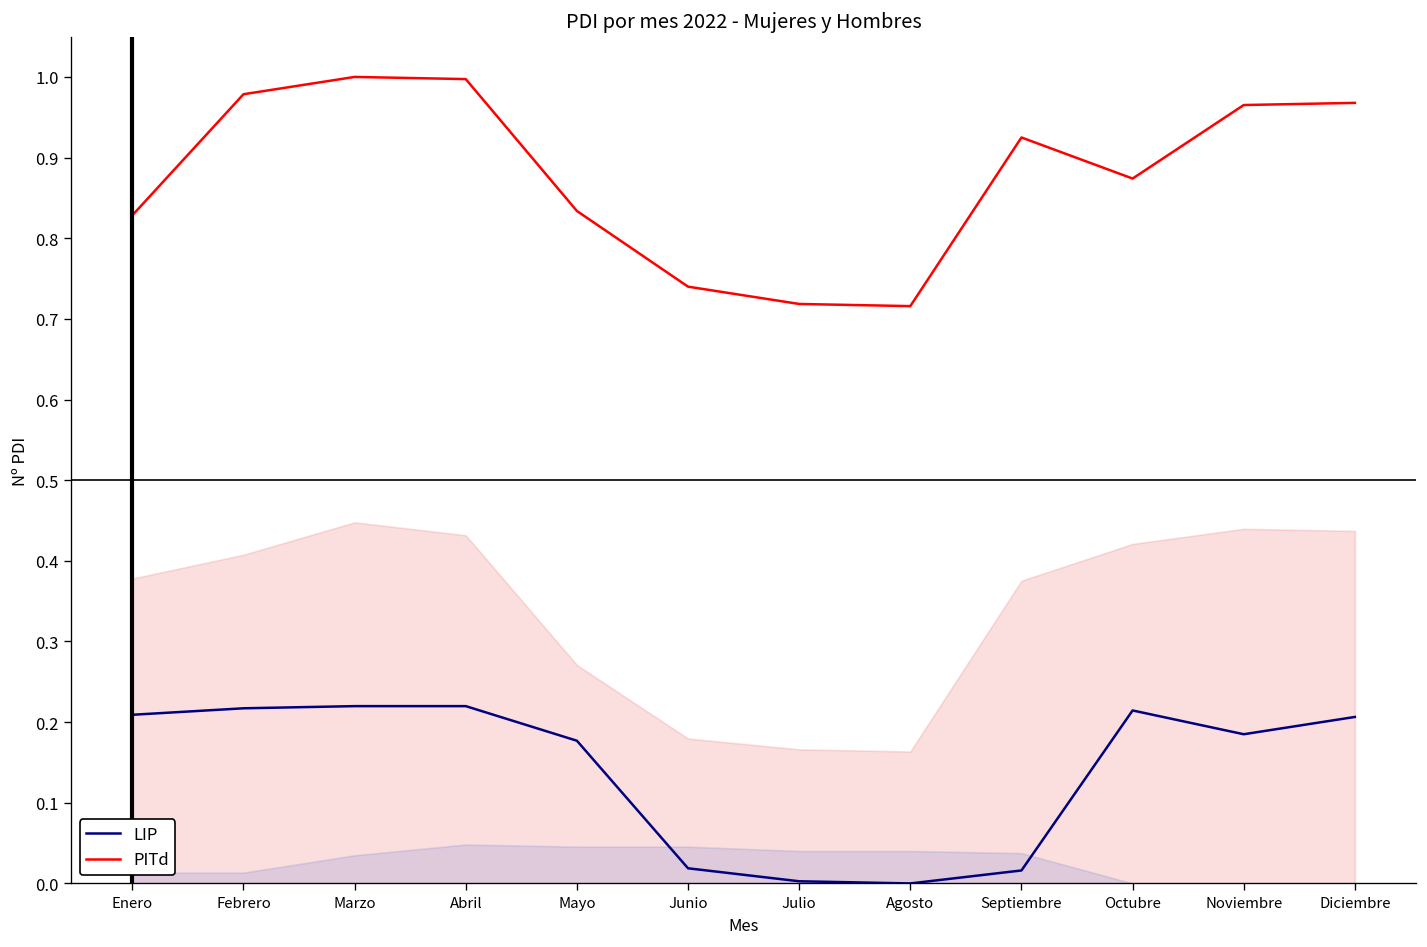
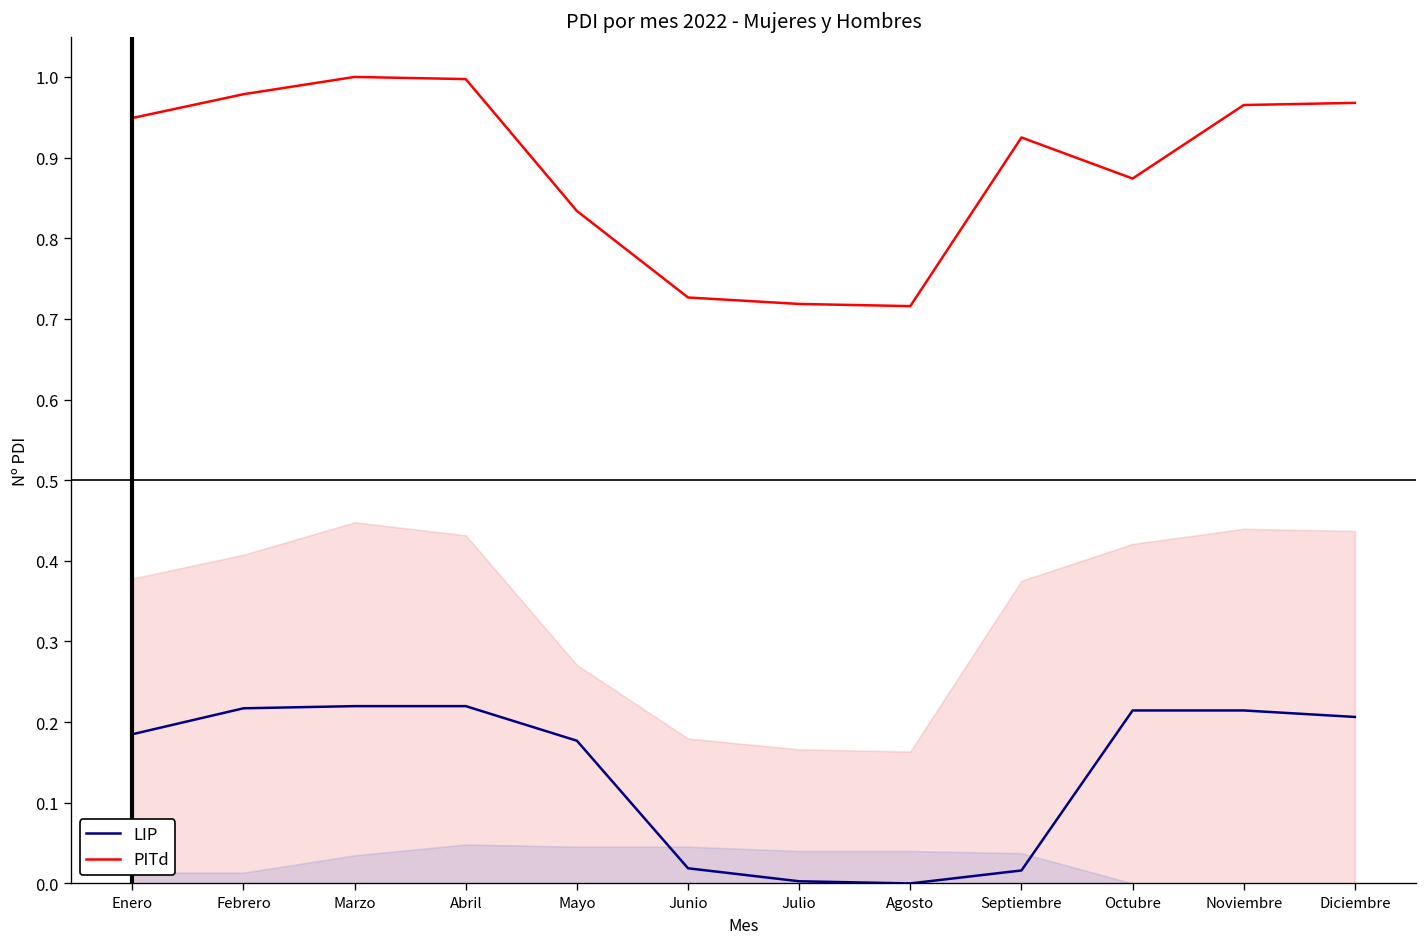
  {
    "LIP": {
-     "Enero": 0.21,
+     "Enero": 0.18,
      "Febrero": 0.22,
      "Marzo": 0.22,
      "Abril": 0.22,
      "Mayo": 0.18,
      "Junio": 0.02,
      "Julio": 0.00,
      "Agosto": 0.00,
      "Septiembre": 0.02,
      "Octubre": 0.21,
-     "Noviembre": 0.18,
+     "Noviembre": 0.21,
      "Diciembre": 0.21
    },
    "PITd": {
-     "Enero": 0.83,
+     "Enero": 0.95,
      "Febrero": 0.98,
      "Marzo": 1.00,
      "Abril": 1.00,
      "Mayo": 0.83,
-     "Junio": 0.74,
+     "Junio": 0.73,
      "Julio": 0.72,
      "Agosto": 0.72,
      "Septiembre": 0.92,
      "Octubre": 0.87,
      "Noviembre": 0.97,
      "Diciembre": 0.97
    }
  }
